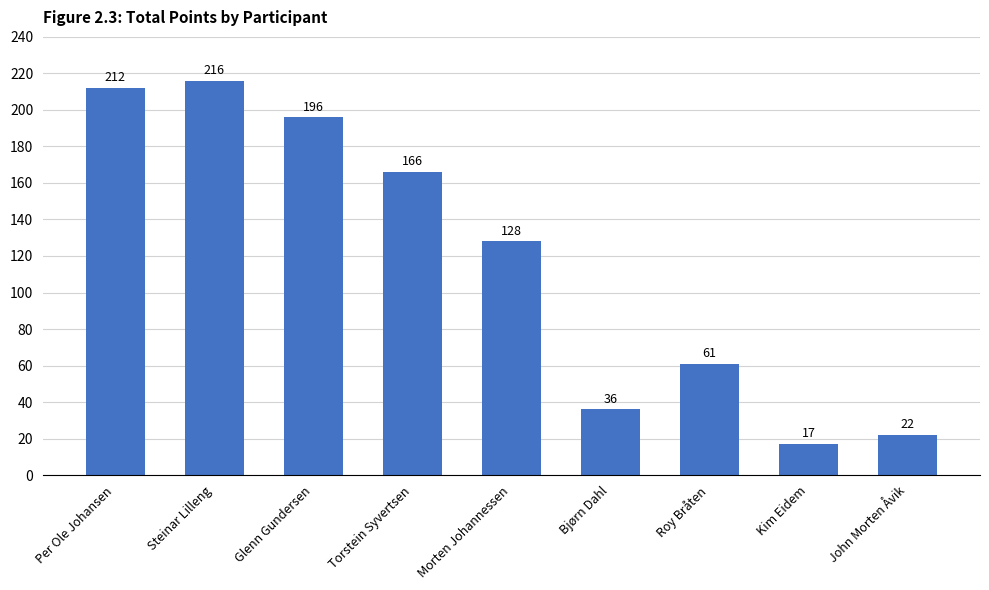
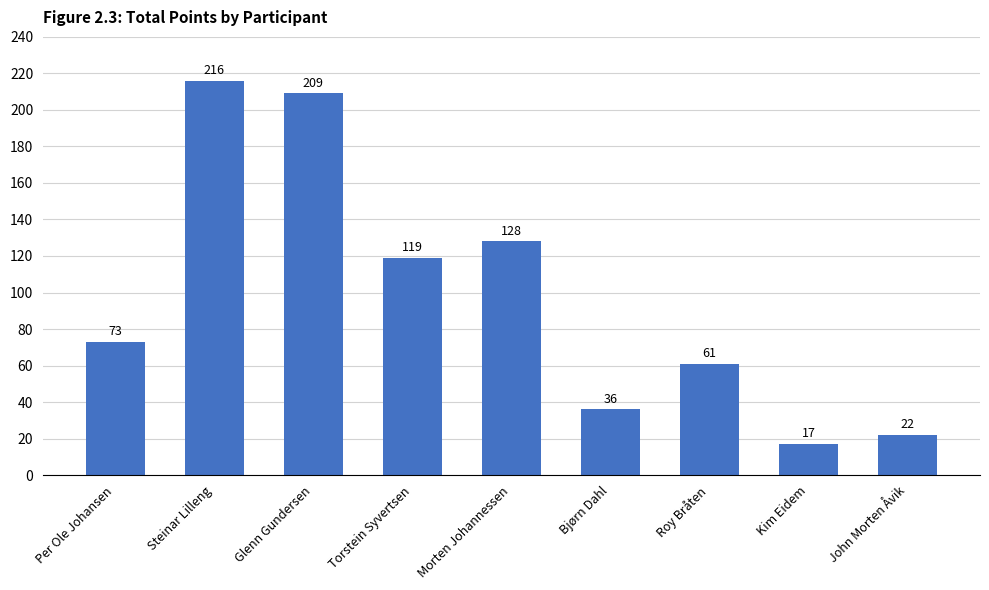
  {
-   "Per Ole Johansen": 212,
+   "Per Ole Johansen": 73,
    "Steinar Lilleng": 216,
-   "Glenn Gundersen": 196,
-   "Torstein Syvertsen": 166,
+   "Glenn Gundersen": 209,
+   "Torstein Syvertsen": 119,
    "Morten Johannessen": 128,
    "Bjørn Dahl": 36,
    "Roy Bråten": 61,
    "Kim Eidem": 17,
    "John Morten Åvik": 22
  }
